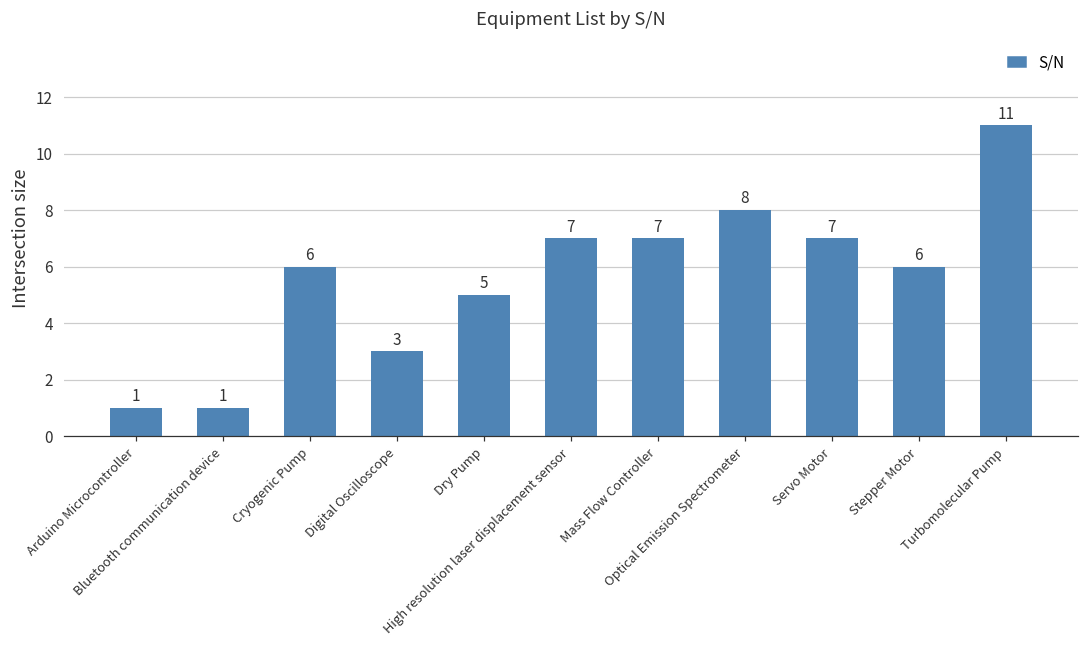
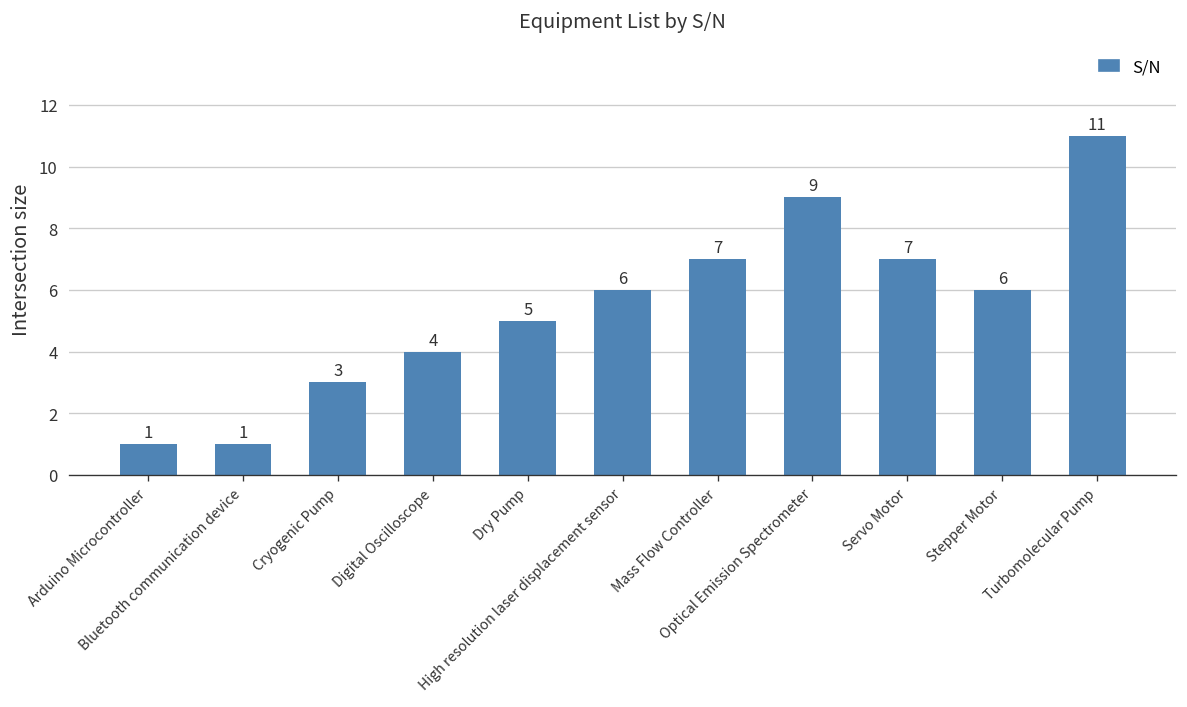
  {
    "Arduino Microcontroller": 1,
    "Bluetooth communication device": 1,
-   "Cryogenic Pump": 6,
-   "Digital Oscilloscope": 3,
+   "Cryogenic Pump": 3,
+   "Digital Oscilloscope": 4,
    "Dry Pump": 5,
-   "High resolution laser displacement sensor": 7,
+   "High resolution laser displacement sensor": 6,
    "Mass Flow Controller": 7,
-   "Optical Emission Spectrometer": 8,
+   "Optical Emission Spectrometer": 9,
    "Servo Motor": 7,
    "Stepper Motor": 6,
    "Turbomolecular Pump": 11
  }
